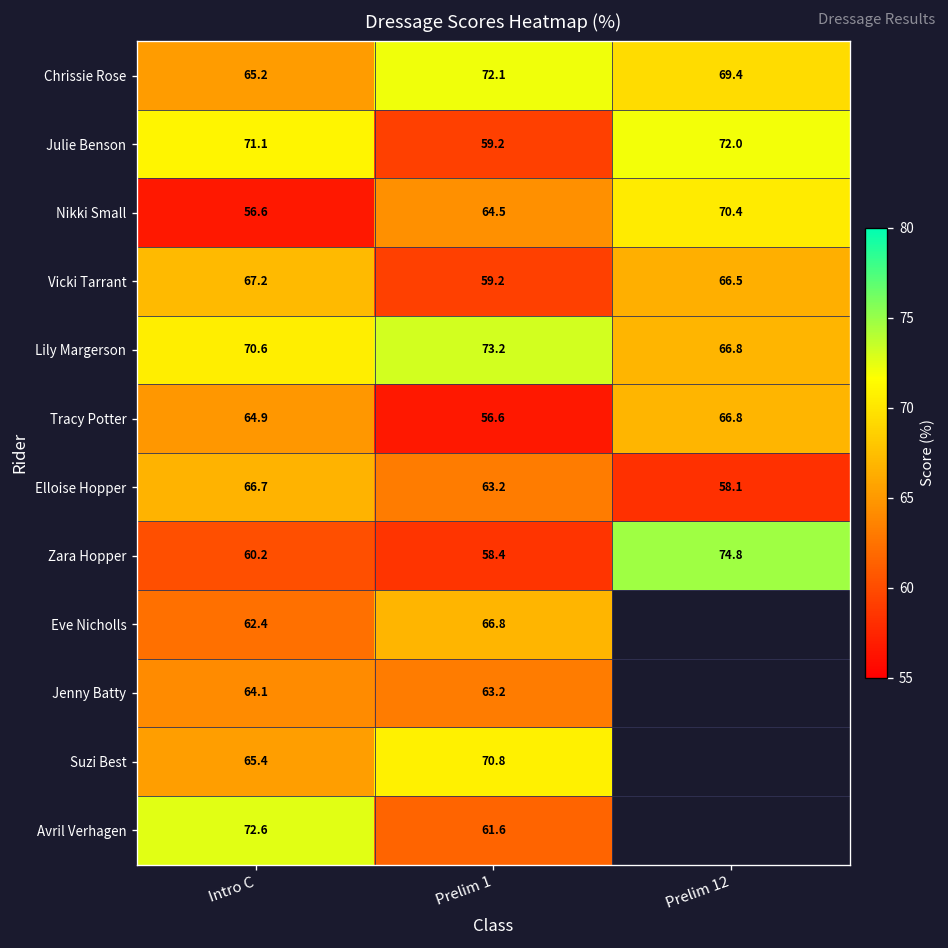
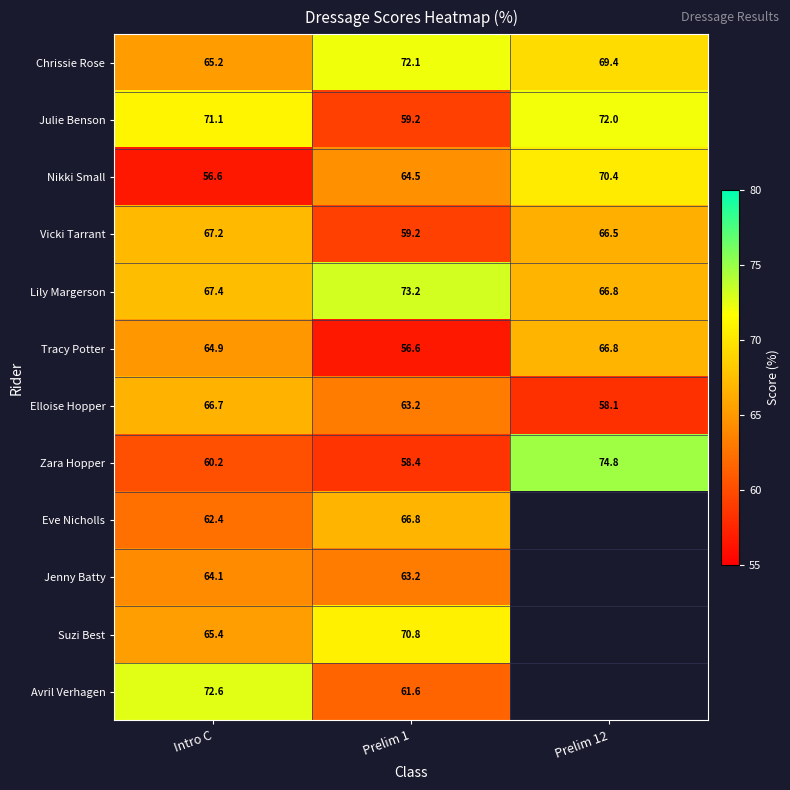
  {
    "Chrissie Rose": {
      "Intro C": 65.2,
      "Prelim 1": 72.1,
      "Prelim 12": 69.4
    },
    "Julie Benson": {
      "Intro C": 71.1,
      "Prelim 1": 59.2,
      "Prelim 12": 72.0
    },
    "Nikki Small": {
      "Intro C": 56.6,
      "Prelim 1": 64.5,
      "Prelim 12": 70.4
    },
    "Vicki Tarrant": {
      "Intro C": 67.2,
      "Prelim 1": 59.2,
      "Prelim 12": 66.5
    },
    "Lily Margerson": {
-     "Intro C": 70.6,
+     "Intro C": 67.4,
      "Prelim 1": 73.2,
      "Prelim 12": 66.8
    },
    "Tracy Potter": {
      "Intro C": 64.9,
      "Prelim 1": 56.6,
      "Prelim 12": 66.8
    },
    "Elloise Hopper": {
      "Intro C": 66.7,
      "Prelim 1": 63.2,
      "Prelim 12": 58.1
    },
    "Zara Hopper": {
      "Intro C": 60.2,
      "Prelim 1": 58.4,
      "Prelim 12": 74.8
    },
    "Eve Nicholls": {
      "Intro C": 62.4,
      "Prelim 1": 66.8
    },
    "Jenny Batty": {
      "Intro C": 64.1,
      "Prelim 1": 63.2
    },
    "Suzi Best": {
      "Intro C": 65.4,
      "Prelim 1": 70.8
    },
    "Avril Verhagen": {
      "Intro C": 72.6,
      "Prelim 1": 61.6
    }
  }
